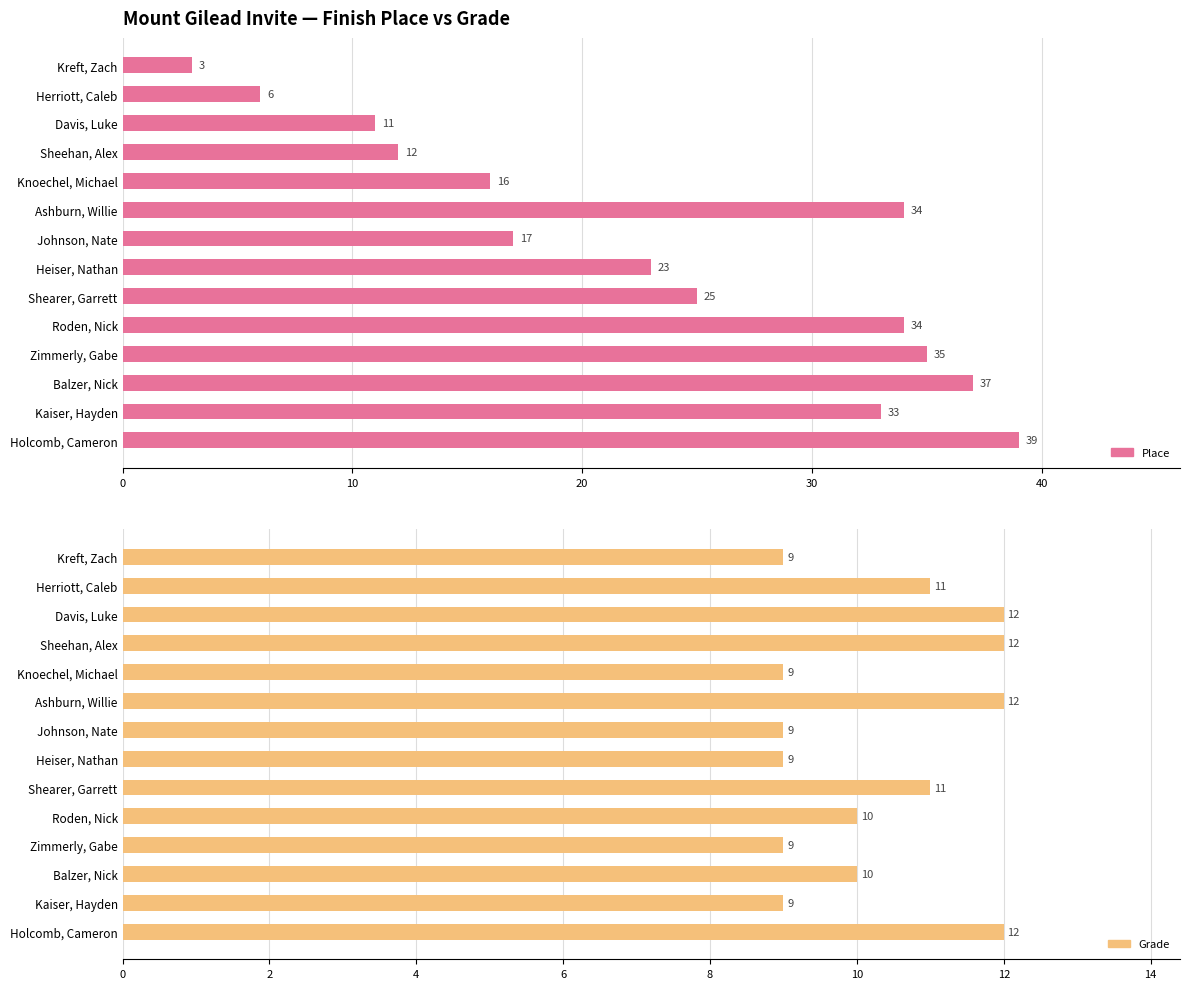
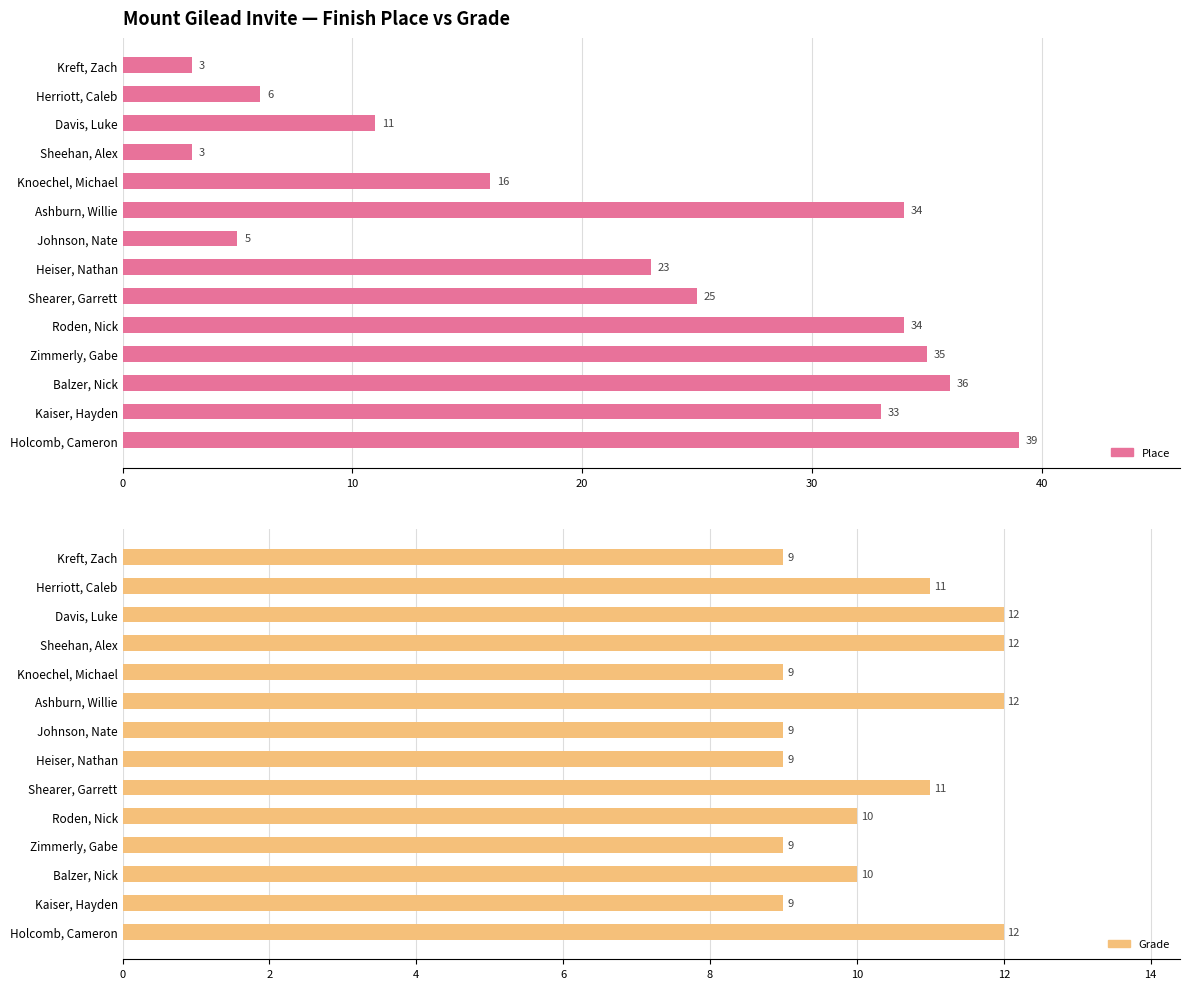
  {
    "Mount Gilead Invite — Finish Place vs Grade": {
      "Kreft, Zach": 3,
      "Herriott, Caleb": 6,
      "Davis, Luke": 11,
-     "Sheehan, Alex": 12,
+     "Sheehan, Alex": 3,
      "Knoechel, Michael": 16,
      "Ashburn, Willie": 34,
-     "Johnson, Nate": 17,
+     "Johnson, Nate": 5,
      "Heiser, Nathan": 23,
      "Shearer, Garrett": 25,
      "Roden, Nick": 34,
      "Zimmerly, Gabe": 35,
-     "Balzer, Nick": 37,
+     "Balzer, Nick": 36,
      "Kaiser, Hayden": 33,
      "Holcomb, Cameron": 39
    }
  }
